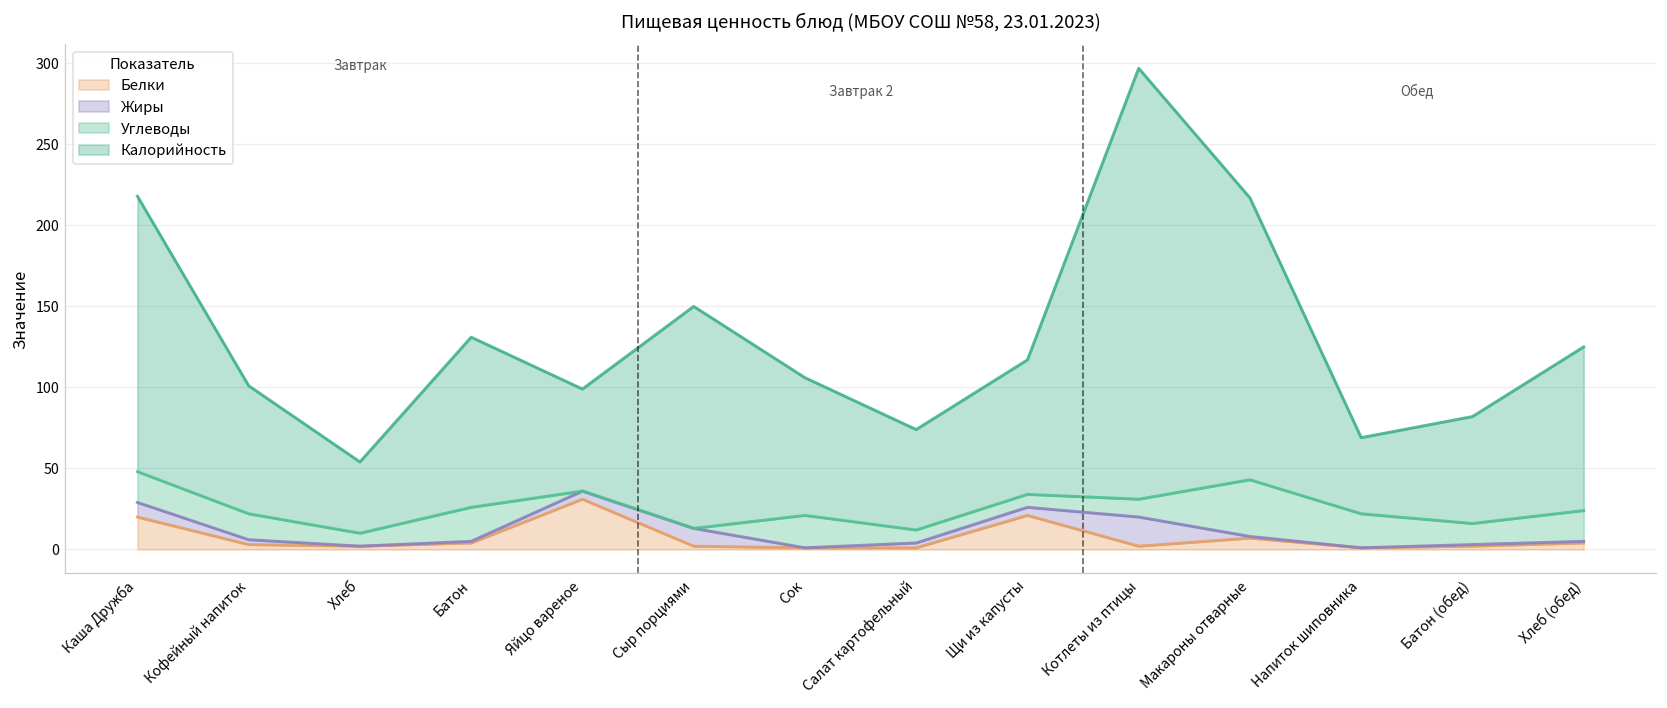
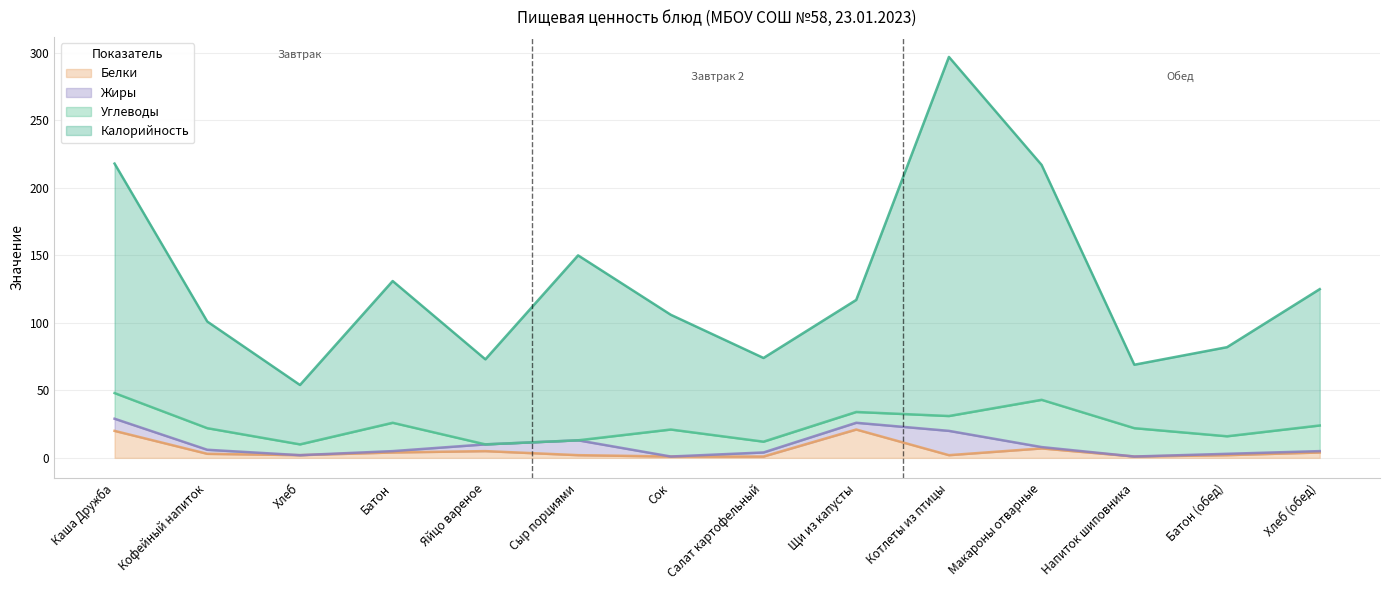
  {
    "Белки": {
      "Каша Дружба": 20,
      "Кофейный напиток": 3,
-     "Яйцо вареное": 31,
+     "Яйцо вареное": 5,
      "Сыр порциями": 2,
      "Салат картофельный": 1,
      "Щи из капусты": 21,
      "Котлеты из птицы": 2
    }
  }
